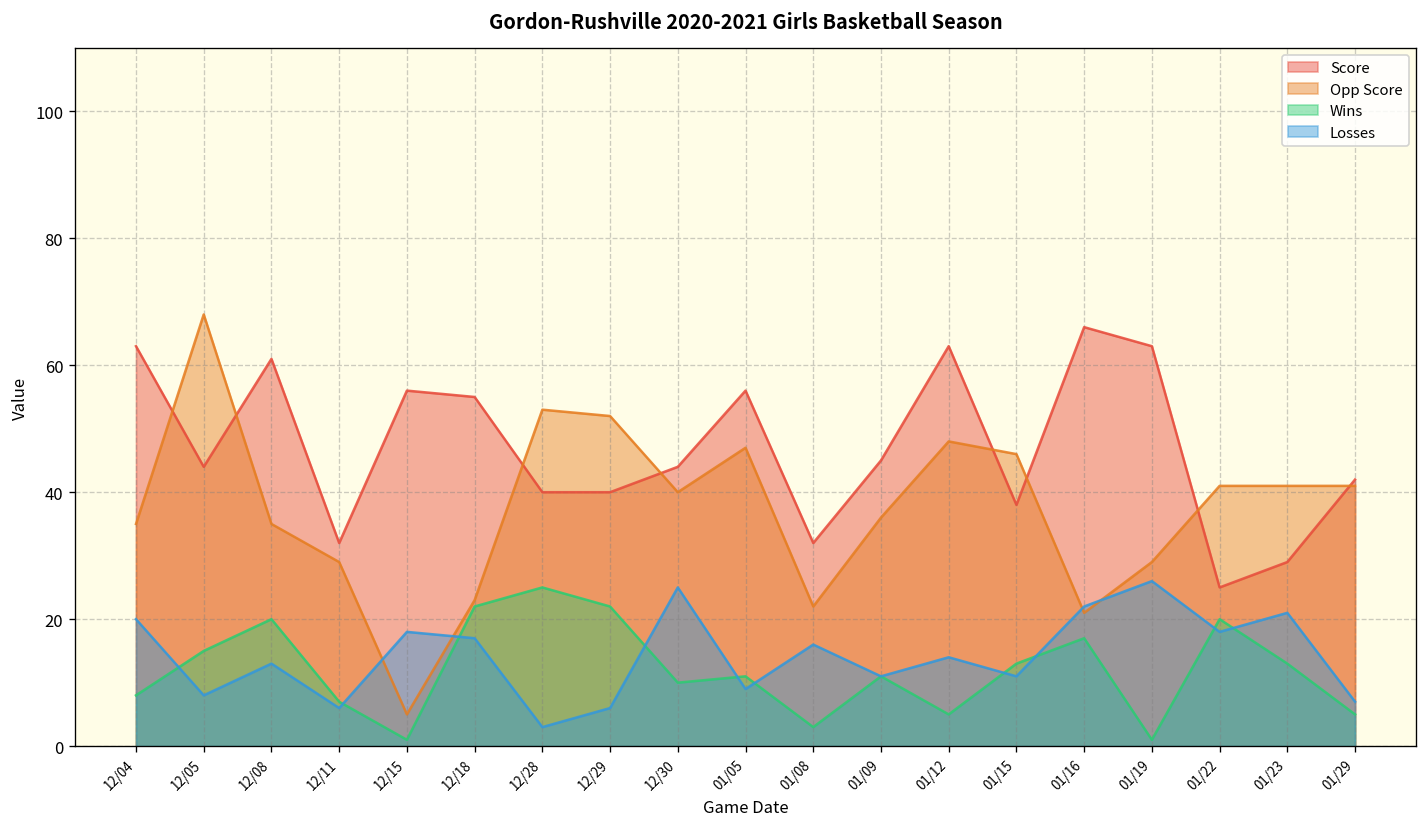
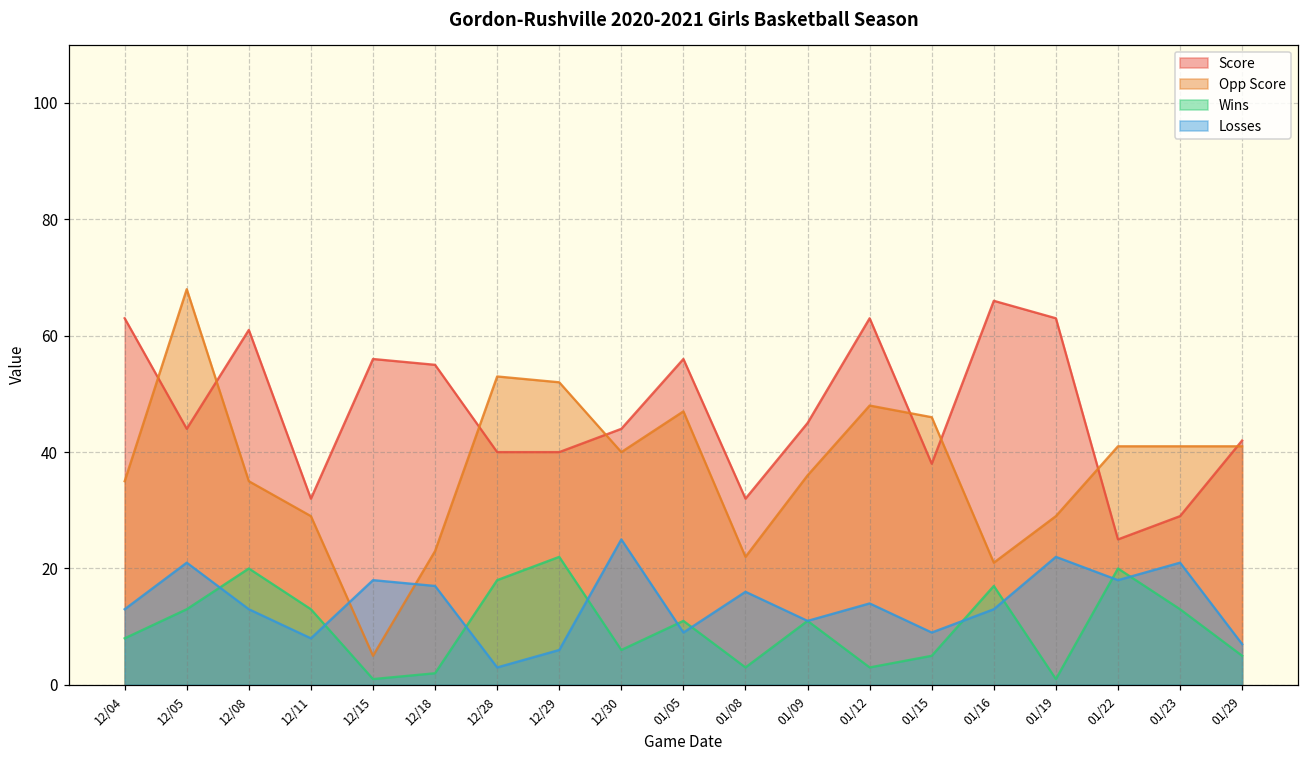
  {
    "Wins": {
      "12/04": 8,
-     "12/05": 15,
+     "12/05": 13,
      "12/08": 20,
-     "12/11": 7,
+     "12/11": 13,
      "12/15": 1,
-     "12/18": 22,
-     "12/28": 25,
+     "12/18": 2,
+     "12/28": 18,
      "12/29": 22,
-     "12/30": 10,
+     "12/30": 6,
      "01/05": 11,
      "01/08": 3,
-     "01/12": 5,
-     "01/15": 13,
+     "01/12": 3,
+     "01/15": 5,
      "01/16": 17,
      "01/19": 1,
      "01/22": 20,
      "01/23": 13,
      "01/29": 5
    },
    "Losses": {
-     "12/04": 20,
-     "12/05": 8,
+     "12/04": 13,
+     "12/05": 21,
      "12/08": 13,
-     "12/11": 6,
+     "12/11": 8,
      "12/15": 18,
      "12/18": 17,
      "12/28": 3,
      "12/29": 6,
      "12/30": 25,
      "01/05": 9,
      "01/08": 16,
      "01/12": 14,
-     "01/15": 11,
-     "01/16": 22,
-     "01/19": 26,
+     "01/15": 9,
+     "01/16": 13,
+     "01/19": 22,
      "01/22": 18,
      "01/23": 21,
      "01/29": 7
    }
  }
